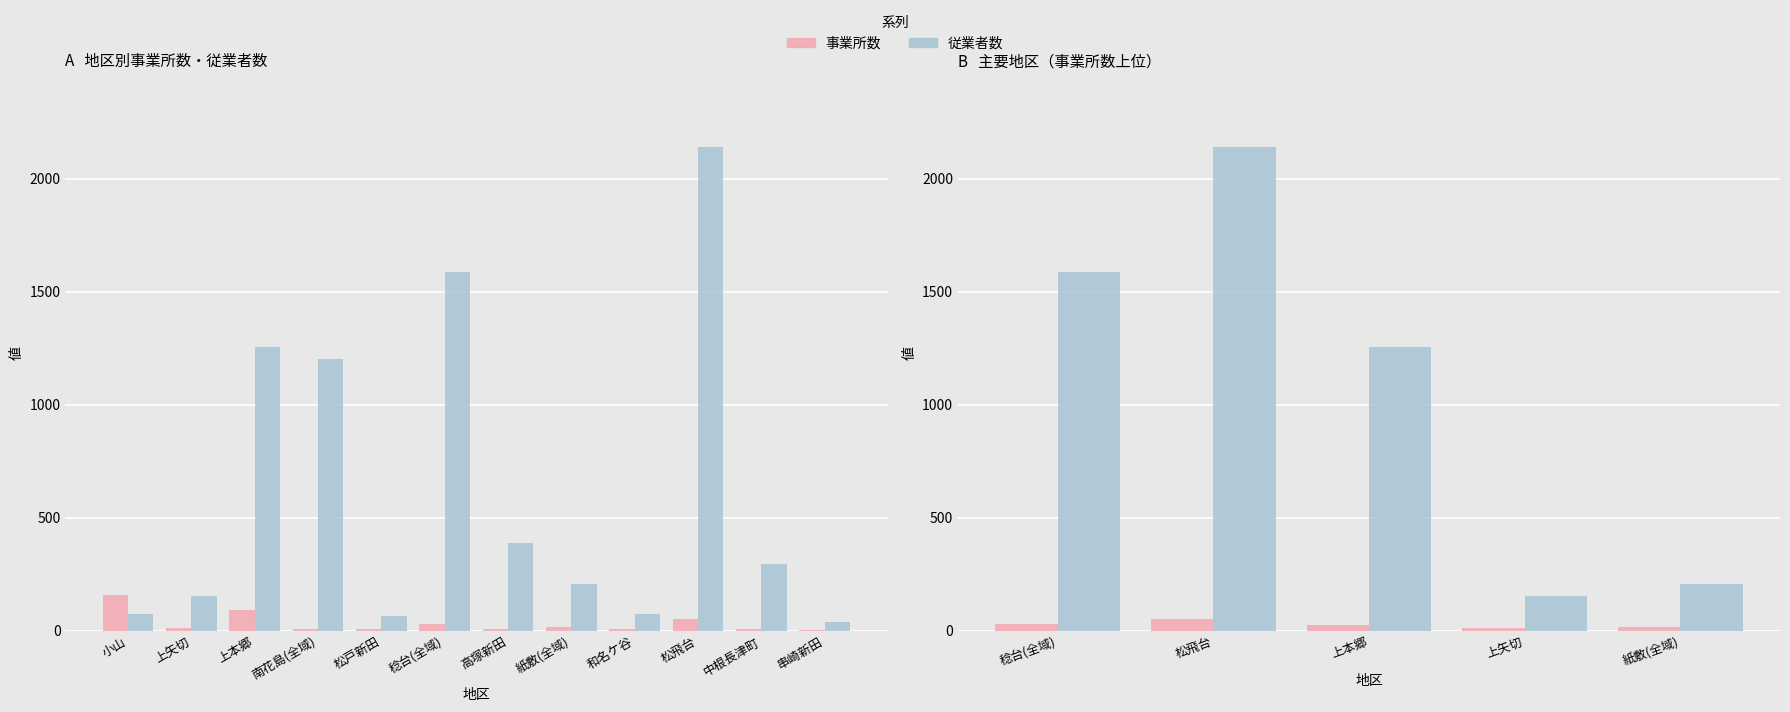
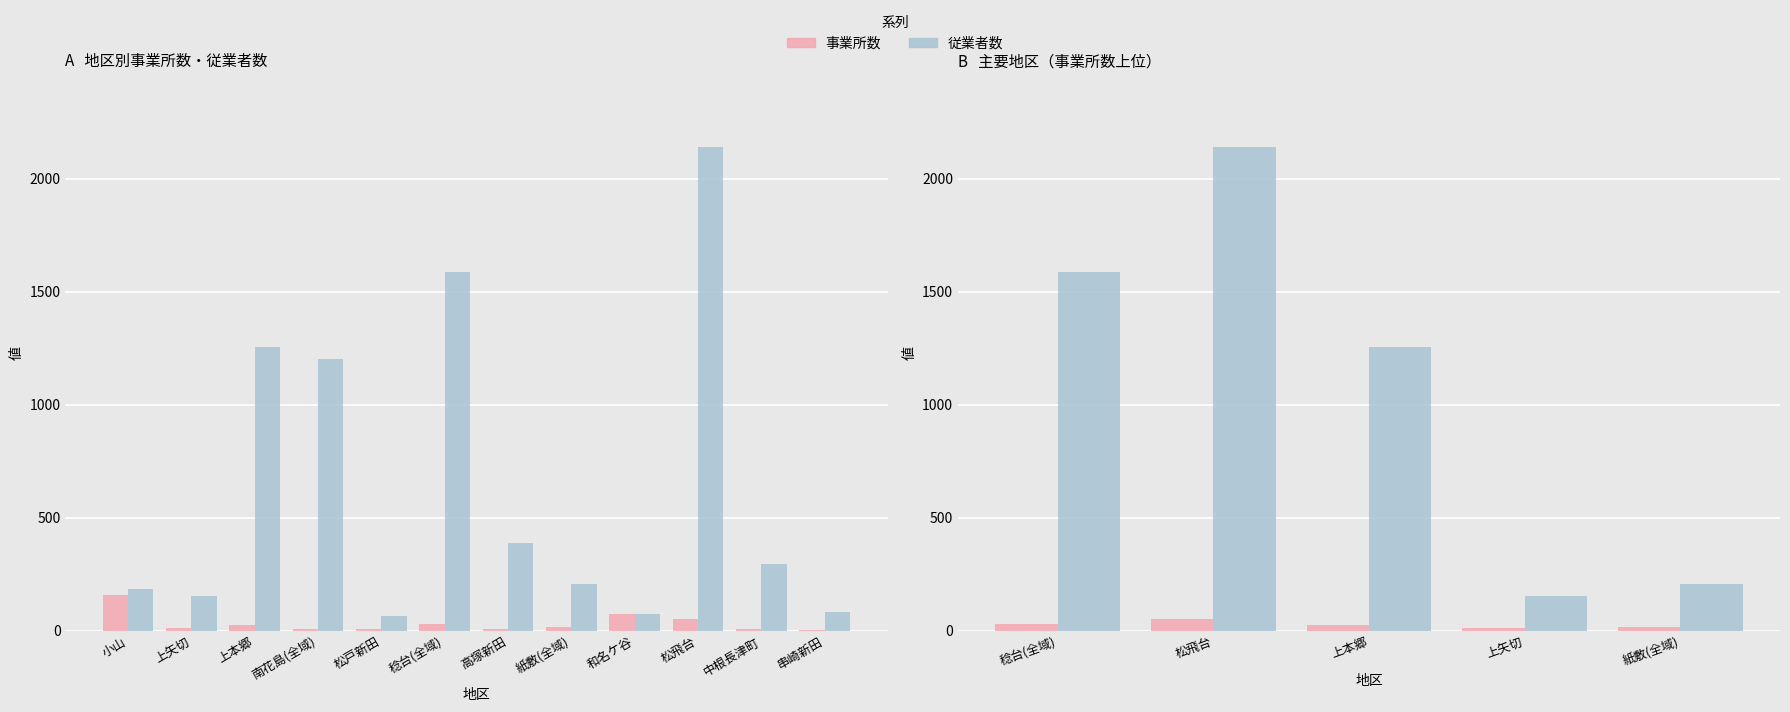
  {
    "A 地区別事業所数・従業者数": {
      "事業所数": {
        "小山": 160,
        "上矢切": 10,
-       "上本郷": 90,
+       "上本郷": 30,
        "稔台(全域)": 30,
        "紙敷(全域)": 20,
-       "和名ケ谷": 10,
+       "和名ケ谷": 80,
        "松飛台": 50
      },
      "従業者数": {
-       "小山": 70,
+       "小山": 180,
        "上矢切": 160,
        "上本郷": 1260,
        "南花島(全域)": 1200,
        "松戸新田": 70,
        "稔台(全域)": 1590,
        "高塚新田": 390,
        "紙敷(全域)": 210,
        "和名ケ谷": 70,
        "松飛台": 2140,
        "中根長津町": 300,
-       "串崎新田": 40
+       "串崎新田": 80
      }
    },
    "B 主要地区（事業所数上位）": {
      "事業所数": {
        "稔台(全域)": 30,
        "松飛台": 50,
        "上本郷": 30,
        "上矢切": 10,
        "紙敷(全域)": 20
      },
      "従業者数": {
        "稔台(全域)": 1590,
        "松飛台": 2140,
        "上本郷": 1260,
        "上矢切": 160,
        "紙敷(全域)": 210
      }
    }
  }
